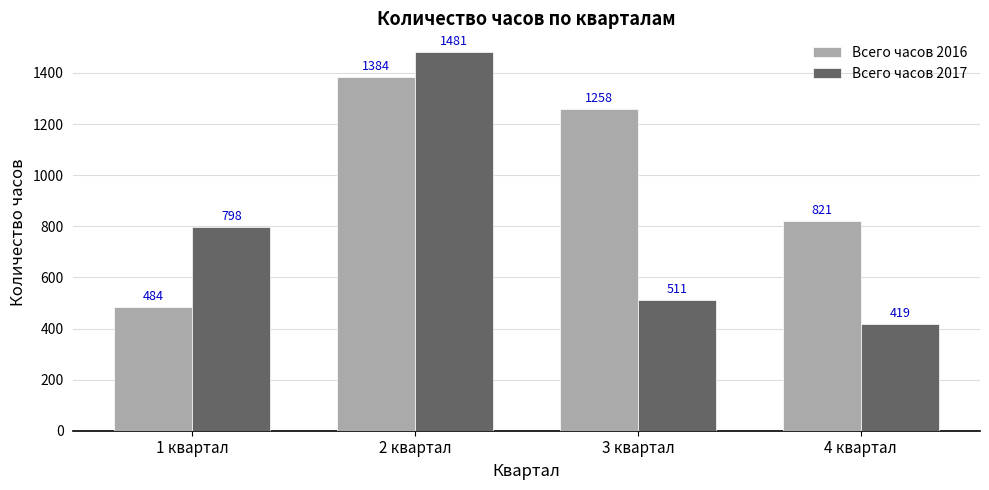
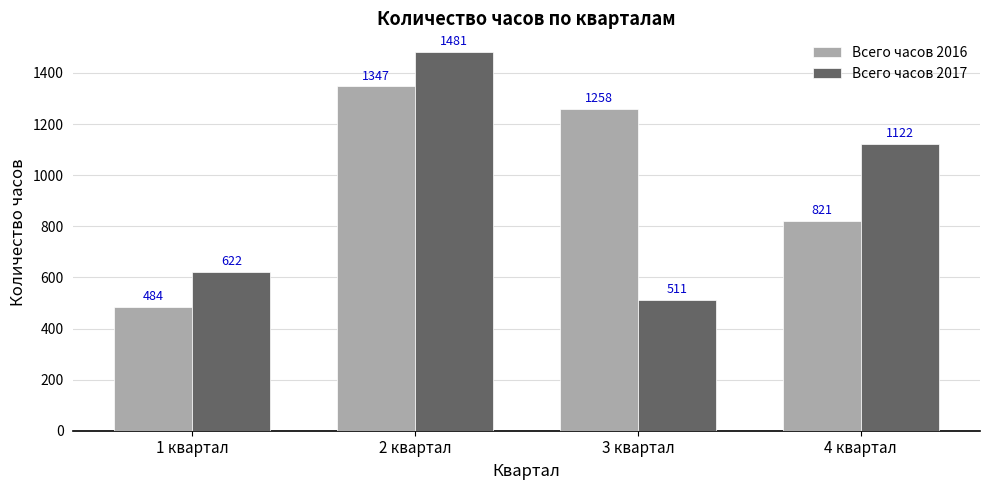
  {
    "Всего часов 2016": {
      "1 квартал": 484,
-     "2 квартал": 1384,
+     "2 квартал": 1347,
      "3 квартал": 1258,
      "4 квартал": 821
    },
    "Всего часов 2017": {
-     "1 квартал": 798,
+     "1 квартал": 622,
      "2 квартал": 1481,
      "3 квартал": 511,
-     "4 квартал": 419
+     "4 квартал": 1122
    }
  }
